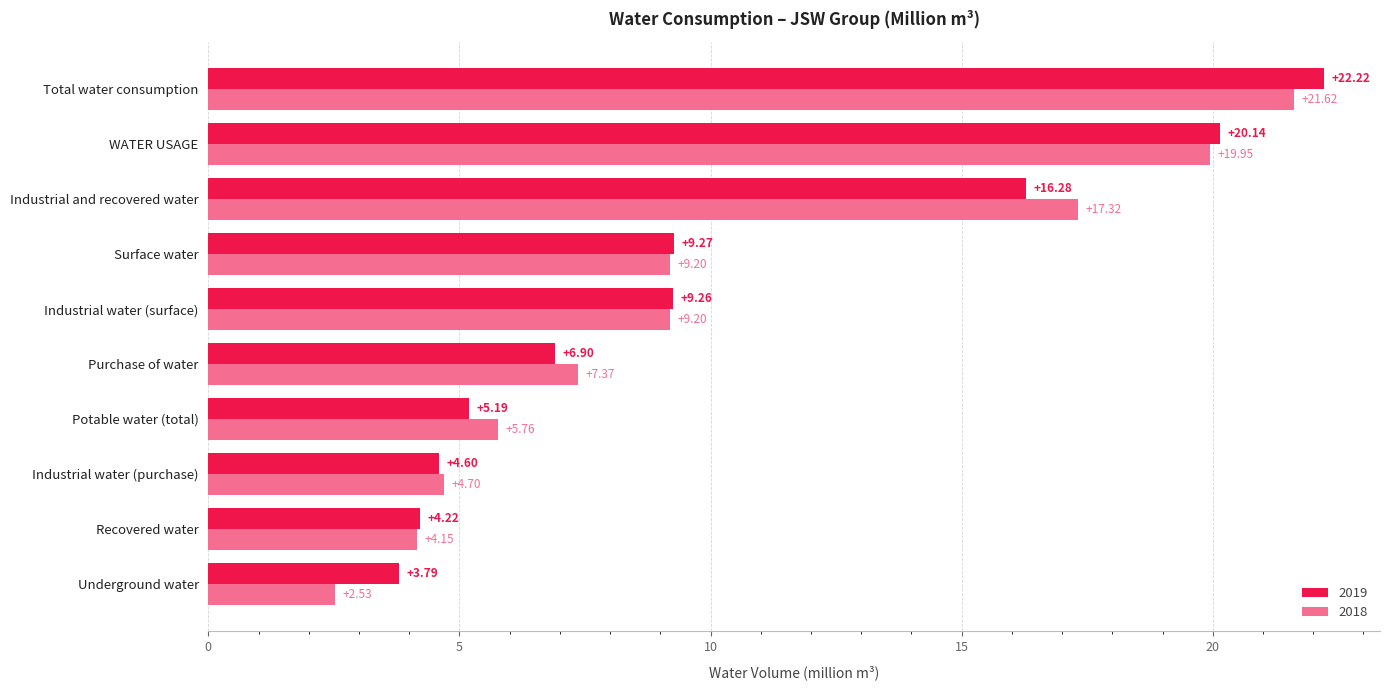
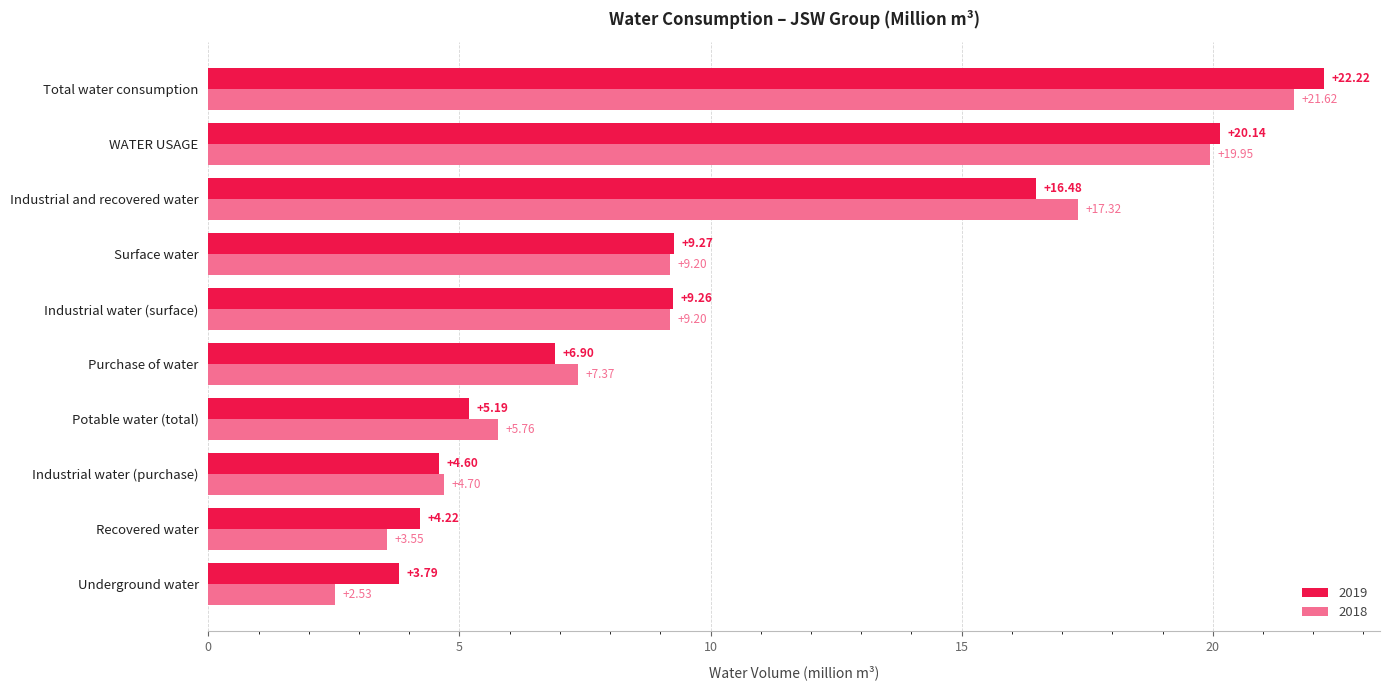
  {
    "2019": {
      "Total water consumption": "+22.22",
      "WATER USAGE": "+20.14",
-     "Industrial and recovered water": "+16.28",
+     "Industrial and recovered water": "+16.48",
      "Surface water": "+9.27",
      "Industrial water (surface)": "+9.26",
      "Purchase of water": "+6.90",
      "Potable water (total)": "+5.19",
      "Industrial water (purchase)": "+4.60",
      "Recovered water": "+4.22",
      "Underground water": "+3.79"
    },
    "2018": {
      "Total water consumption": "+21.62",
      "WATER USAGE": "+19.95",
      "Industrial and recovered water": "+17.32",
      "Surface water": "+9.20",
      "Industrial water (surface)": "+9.20",
      "Purchase of water": "+7.37",
      "Potable water (total)": "+5.76",
      "Industrial water (purchase)": "+4.70",
-     "Recovered water": "+4.15",
+     "Recovered water": "+3.55",
      "Underground water": "+2.53"
    }
  }
